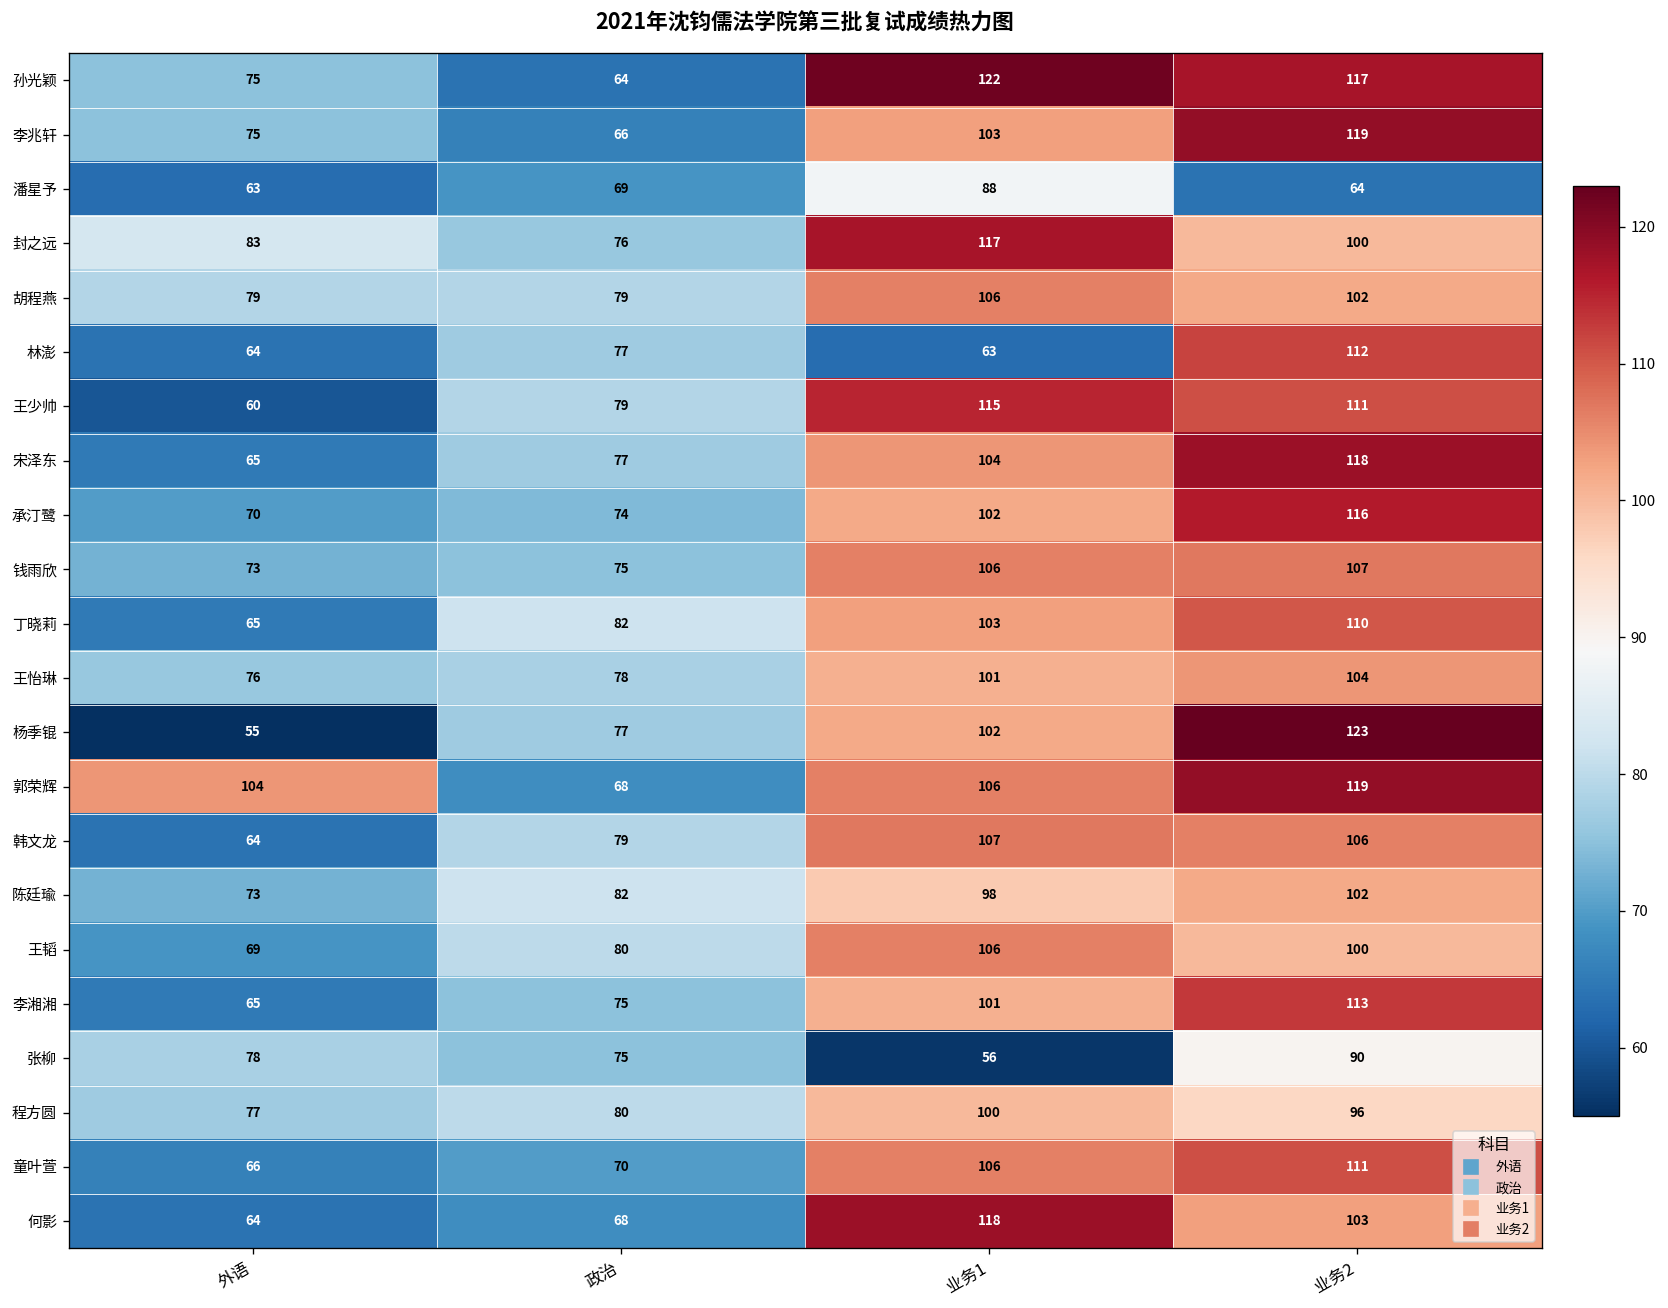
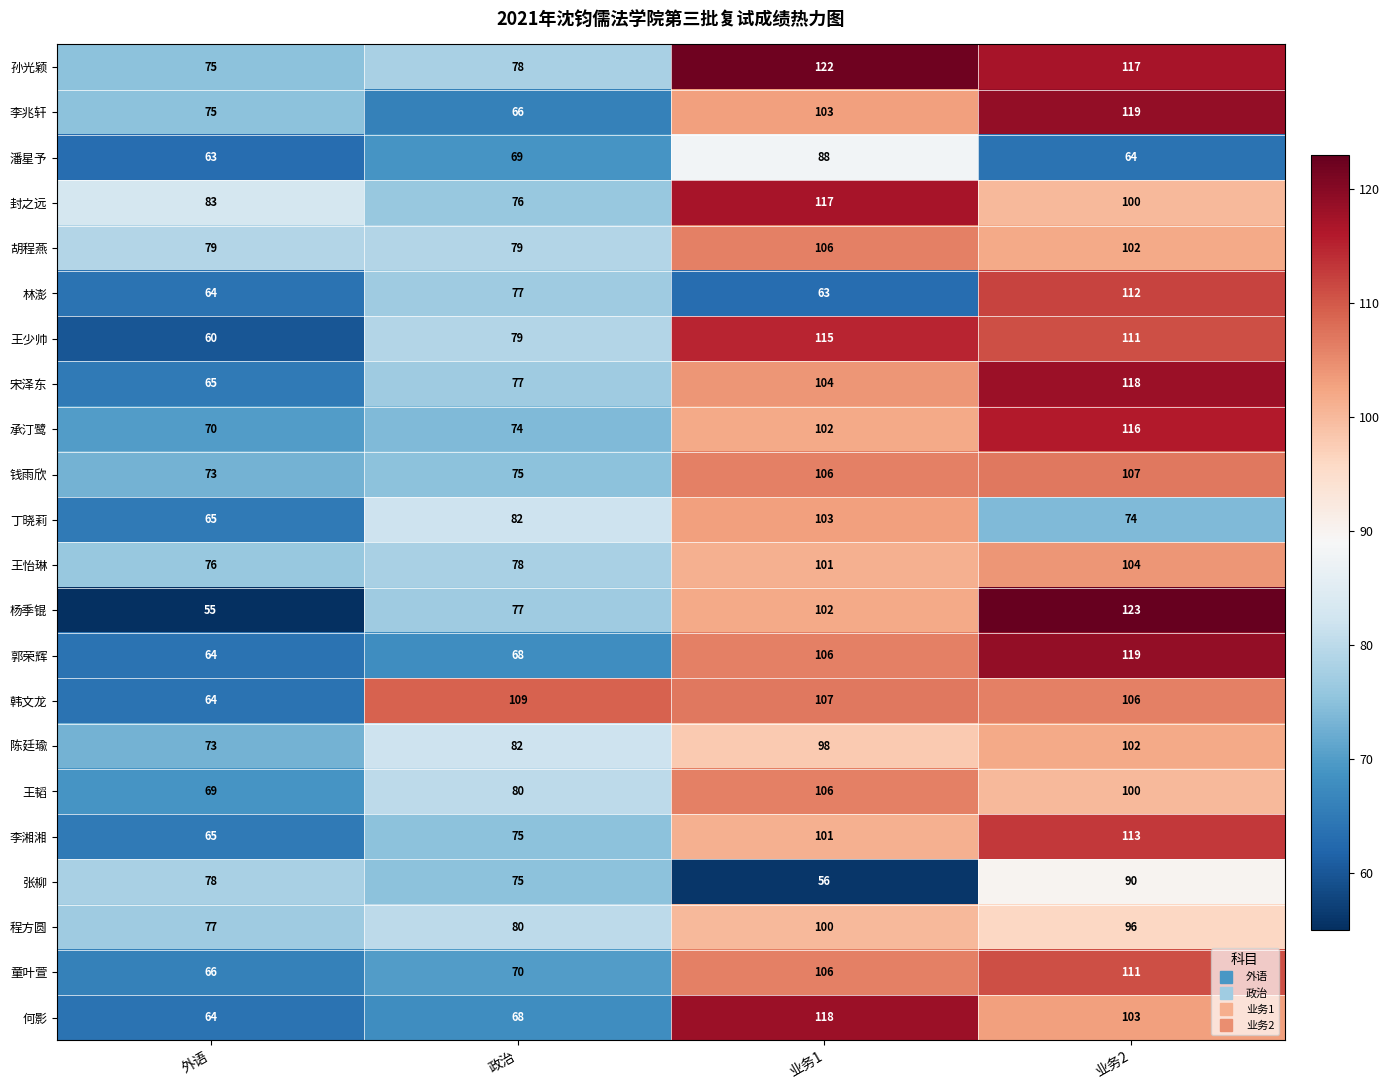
  {
    "孙光颖": {
      "外语": 75,
-     "政治": 64,
+     "政治": 78,
      "业务1": 122,
      "业务2": 117
    },
    "李兆轩": {
      "外语": 75,
      "政治": 66,
      "业务1": 103,
      "业务2": 119
    },
    "潘星予": {
      "外语": 63,
      "政治": 69,
      "业务1": 88,
      "业务2": 64
    },
    "封之远": {
      "外语": 83,
      "政治": 76,
      "业务1": 117,
      "业务2": 100
    },
    "胡程燕": {
      "外语": 79,
      "政治": 79,
      "业务1": 106,
      "业务2": 102
    },
    "林澎": {
      "外语": 64,
      "政治": 77,
      "业务1": 63,
      "业务2": 112
    },
    "王少帅": {
      "外语": 60,
      "政治": 79,
      "业务1": 115,
      "业务2": 111
    },
    "宋泽东": {
      "外语": 65,
      "政治": 77,
      "业务1": 104,
      "业务2": 118
    },
    "承汀鹭": {
      "外语": 70,
      "政治": 74,
      "业务1": 102,
      "业务2": 116
    },
    "钱雨欣": {
      "外语": 73,
      "政治": 75,
      "业务1": 106,
      "业务2": 107
    },
    "丁晓莉": {
      "外语": 65,
      "政治": 82,
      "业务1": 103,
-     "业务2": 110
+     "业务2": 74
    },
    "王怡琳": {
      "外语": 76,
      "政治": 78,
      "业务1": 101,
      "业务2": 104
    },
    "杨季锟": {
      "外语": 55,
      "政治": 77,
      "业务1": 102,
      "业务2": 123
    },
    "郭荣辉": {
-     "外语": 104,
+     "外语": 64,
      "政治": 68,
      "业务1": 106,
      "业务2": 119
    },
    "韩文龙": {
      "外语": 64,
-     "政治": 79,
+     "政治": 109,
      "业务1": 107,
      "业务2": 106
    },
    "陈廷瑜": {
      "外语": 73,
      "政治": 82,
      "业务1": 98,
      "业务2": 102
    },
    "王韬": {
      "外语": 69,
      "政治": 80,
      "业务1": 106,
      "业务2": 100
    },
    "李湘湘": {
      "外语": 65,
      "政治": 75,
      "业务1": 101,
      "业务2": 113
    },
    "张柳": {
      "外语": 78,
      "政治": 75,
      "业务1": 56,
      "业务2": 90
    },
    "程方圆": {
      "外语": 77,
      "政治": 80,
      "业务1": 100,
      "业务2": 96
    },
    "童叶萱": {
      "外语": 66,
      "政治": 70,
      "业务1": 106,
      "业务2": 111
    },
    "何影": {
      "外语": 64,
      "政治": 68,
      "业务1": 118,
      "业务2": 103
    }
  }
